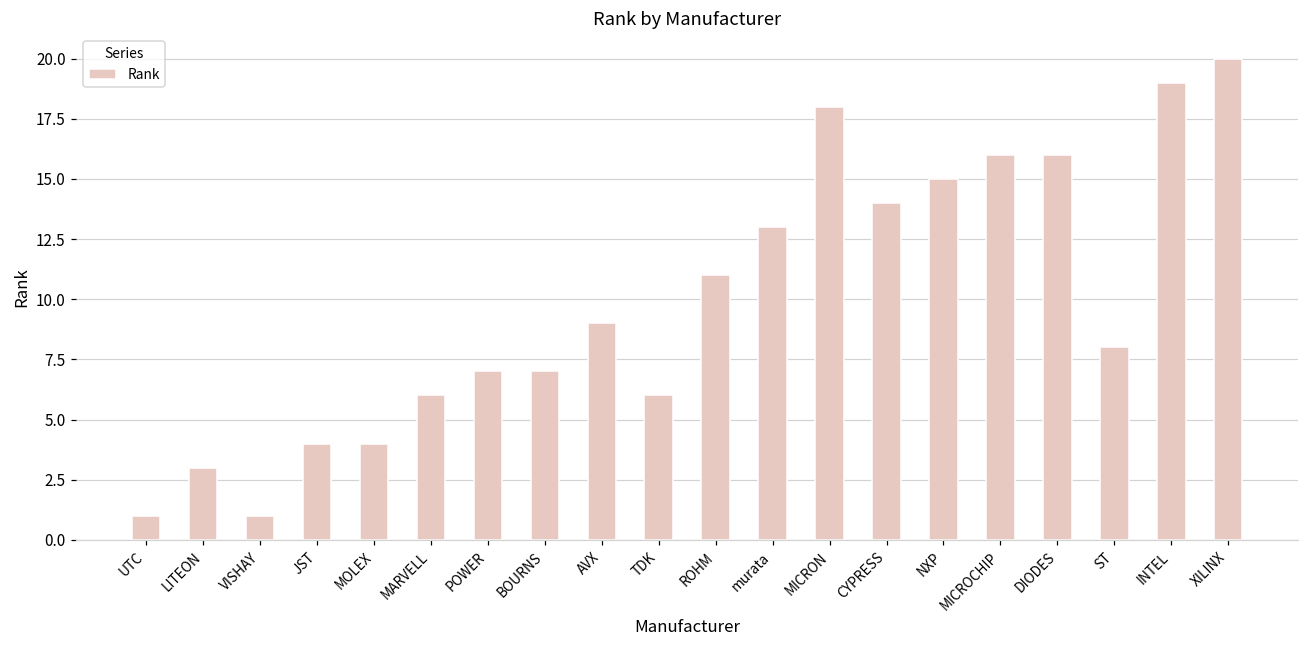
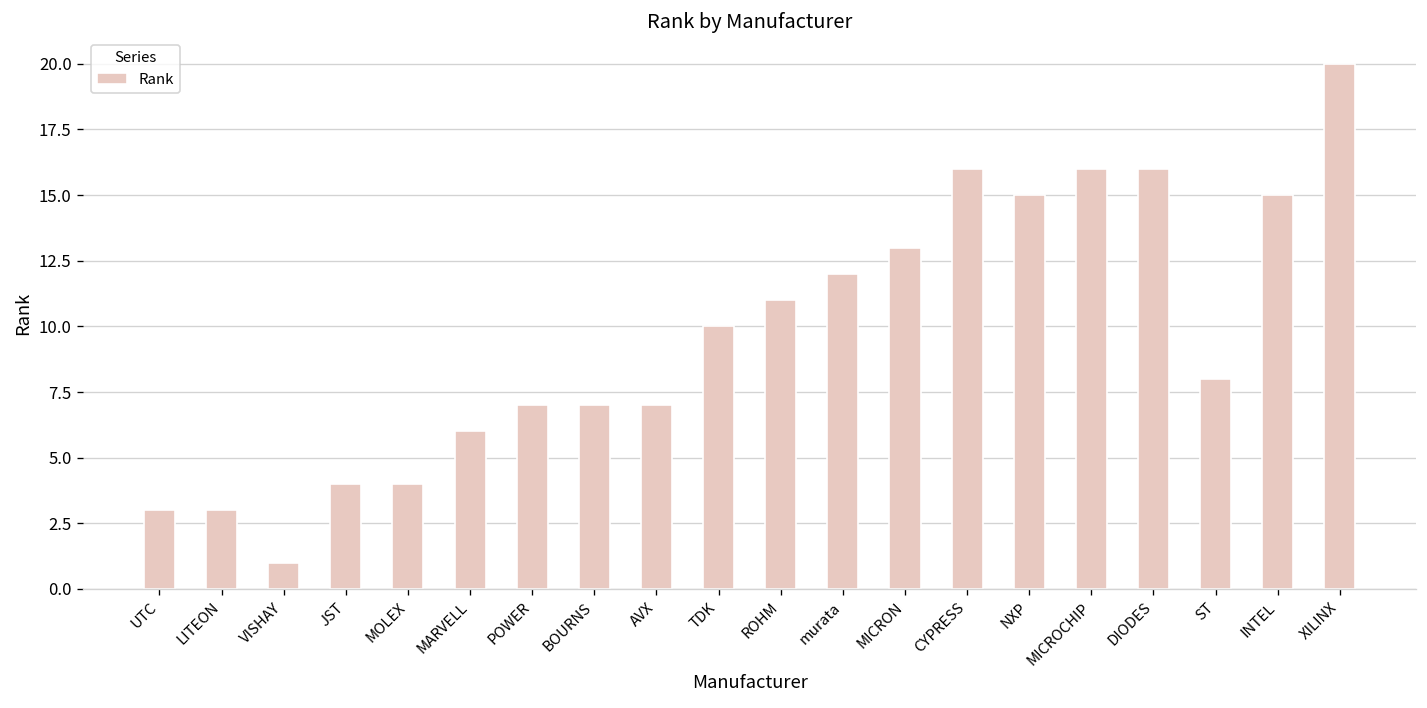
  {
-   "UTC": 1,
+   "UTC": 3,
    "LITEON": 3,
    "VISHAY": 1,
    "JST": 4,
    "MOLEX": 4,
    "MARVELL": 6,
    "POWER": 7,
    "BOURNS": 7,
-   "AVX": 9,
-   "TDK": 6,
+   "AVX": 7,
+   "TDK": 10,
    "ROHM": 11,
-   "murata": 13,
-   "MICRON": 18,
-   "CYPRESS": 14,
+   "murata": 12,
+   "MICRON": 13,
+   "CYPRESS": 16,
    "NXP": 15,
    "MICROCHIP": 16,
    "DIODES": 16,
    "ST": 8,
-   "INTEL": 19,
+   "INTEL": 15,
    "XILINX": 20
  }
